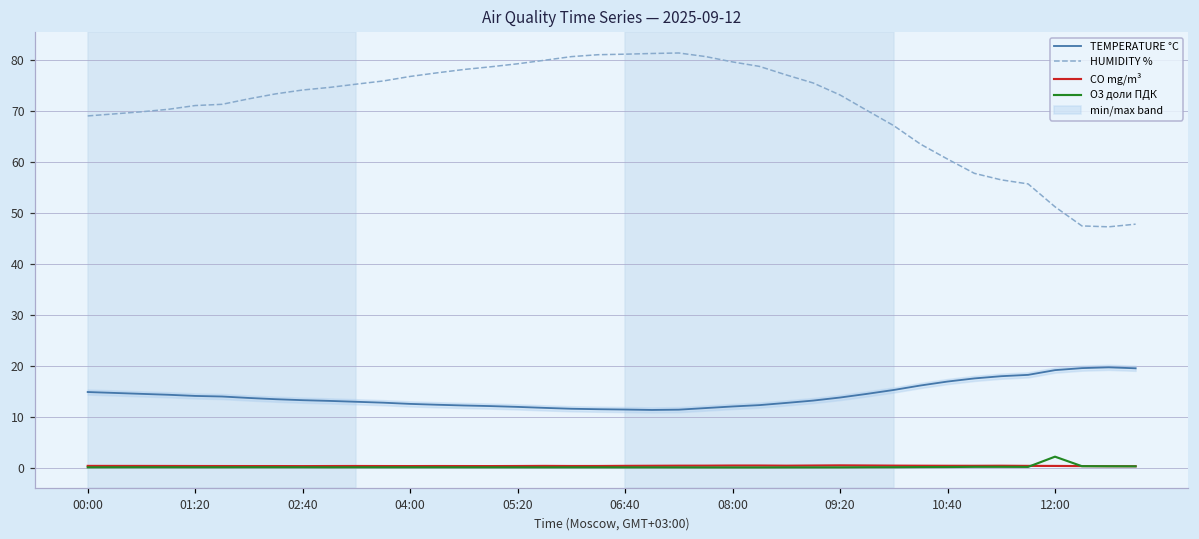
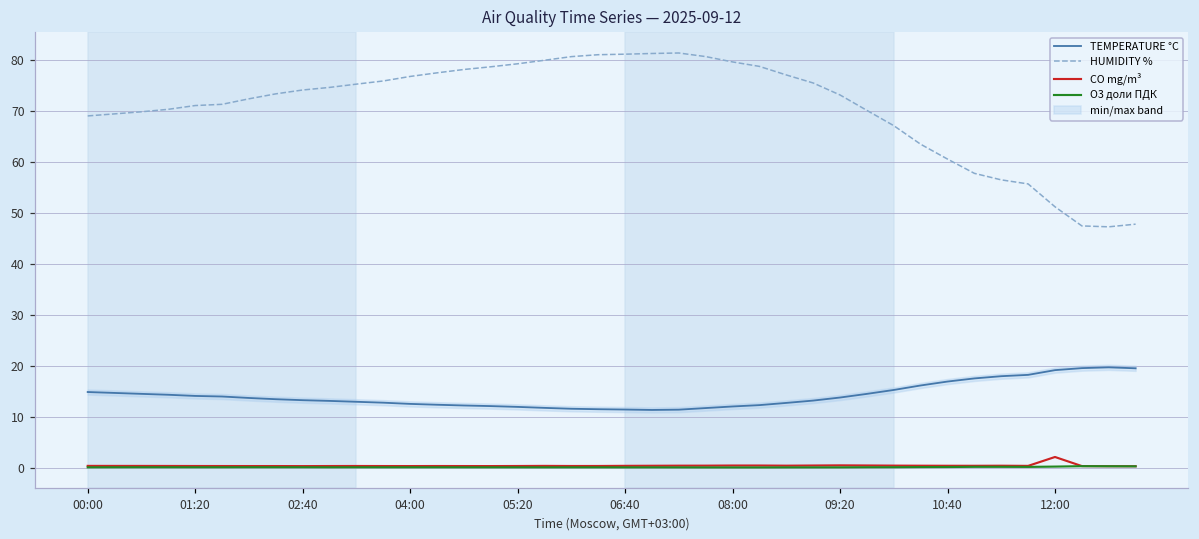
  {
    "CO mg/m³": {
-     "12:00": 0
+     "12:00": 2
    },
    "O3 доли ПДК": {
-     "12:00": 2
+     "12:00": 0
    }
  }
